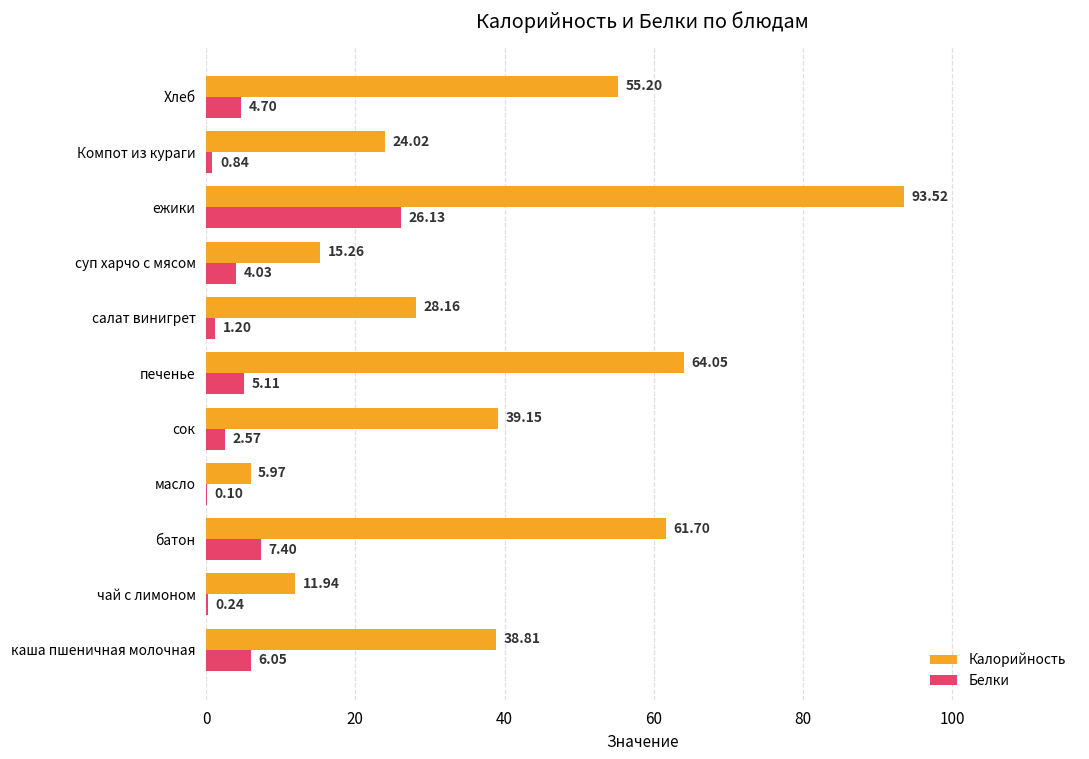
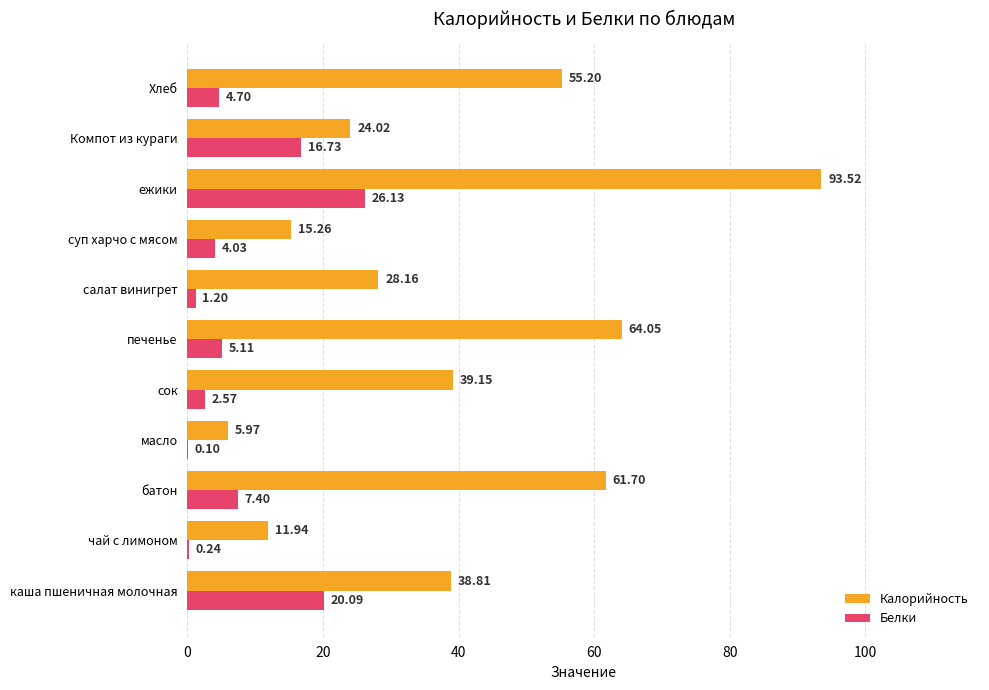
  {
    "Калорийность": {
      "Хлеб": 55.20,
      "Компот из кураги": 24.02,
      "ежики": 93.52,
      "суп харчо с мясом": 15.26,
      "салат винигрет": 28.16,
      "печенье": 64.05,
      "сок": 39.15,
      "масло": 5.97,
      "батон": 61.70,
      "чай с лимоном": 11.94,
      "каша пшеничная молочная": 38.81
    },
    "Белки": {
      "Хлеб": 4.70,
-     "Компот из кураги": 0.84,
+     "Компот из кураги": 16.73,
      "ежики": 26.13,
      "суп харчо с мясом": 4.03,
      "салат винигрет": 1.20,
      "печенье": 5.11,
      "сок": 2.57,
      "масло": 0.10,
      "батон": 7.40,
      "чай с лимоном": 0.24,
-     "каша пшеничная молочная": 6.05
+     "каша пшеничная молочная": 20.09
    }
  }
